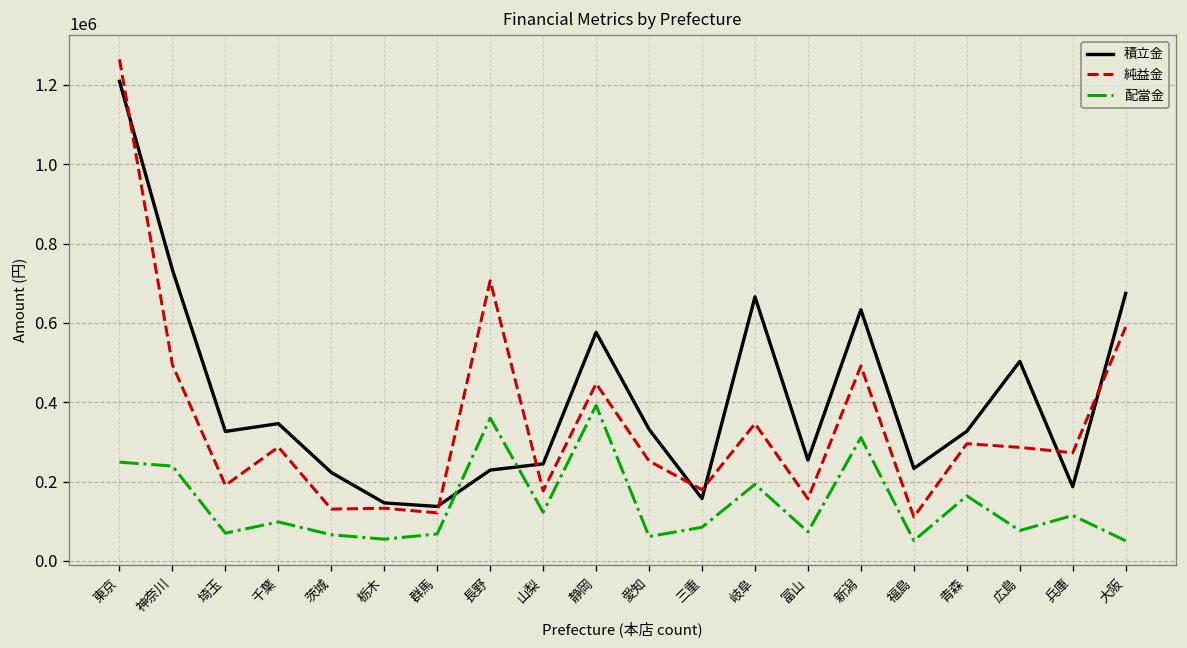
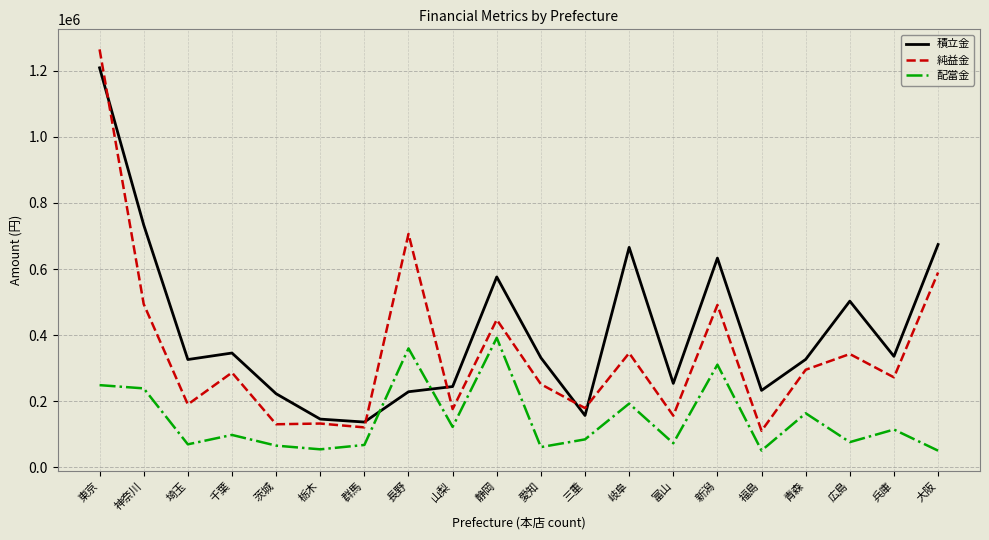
  {
    "積立金": {
      "東京": 1210000,
      "神奈川": 730000,
      "埼玉": 330000,
      "千葉": 350000,
      "茨城": 220000,
      "栃木": 150000,
      "群馬": 140000,
      "長野": 230000,
      "山梨": 240000,
      "静岡": 580000,
      "愛知": 330000,
      "三重": 160000,
      "岐阜": 670000,
      "富山": 250000,
      "新潟": 630000,
      "福島": 230000,
      "青森": 330000,
      "広島": 500000,
-     "兵庫": 190000,
+     "兵庫": 340000,
      "大阪": 670000
    },
    "純益金": {
      "東京": 1260000,
      "神奈川": 490000,
      "埼玉": 190000,
      "千葉": 290000,
      "茨城": 130000,
      "栃木": 130000,
      "群馬": 120000,
      "長野": 710000,
      "山梨": 180000,
      "静岡": 450000,
      "愛知": 250000,
      "三重": 180000,
      "岐阜": 350000,
      "富山": 160000,
      "新潟": 490000,
      "福島": 110000,
      "青森": 300000,
-     "広島": 290000,
+     "広島": 340000,
      "兵庫": 270000,
      "大阪": 590000
    },
    "配當金": {
      "東京": 250000,
      "神奈川": 240000,
      "埼玉": 70000,
      "千葉": 100000,
      "茨城": 70000,
      "栃木": 50000,
      "群馬": 70000,
      "長野": 360000,
      "山梨": 120000,
      "静岡": 390000,
      "愛知": 60000,
      "三重": 80000,
      "岐阜": 190000,
      "富山": 70000,
      "新潟": 310000,
      "福島": 50000,
      "青森": 160000,
      "広島": 80000,
      "兵庫": 110000,
      "大阪": 50000
    }
  }
